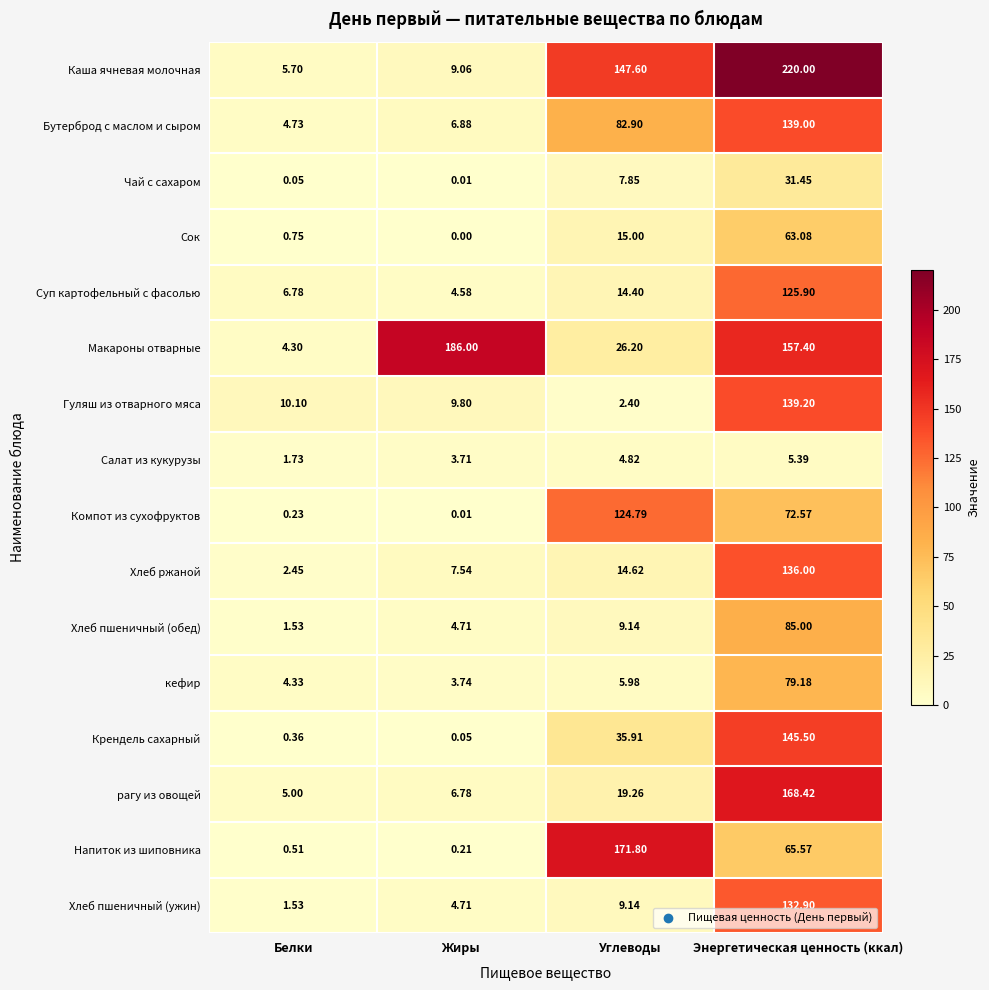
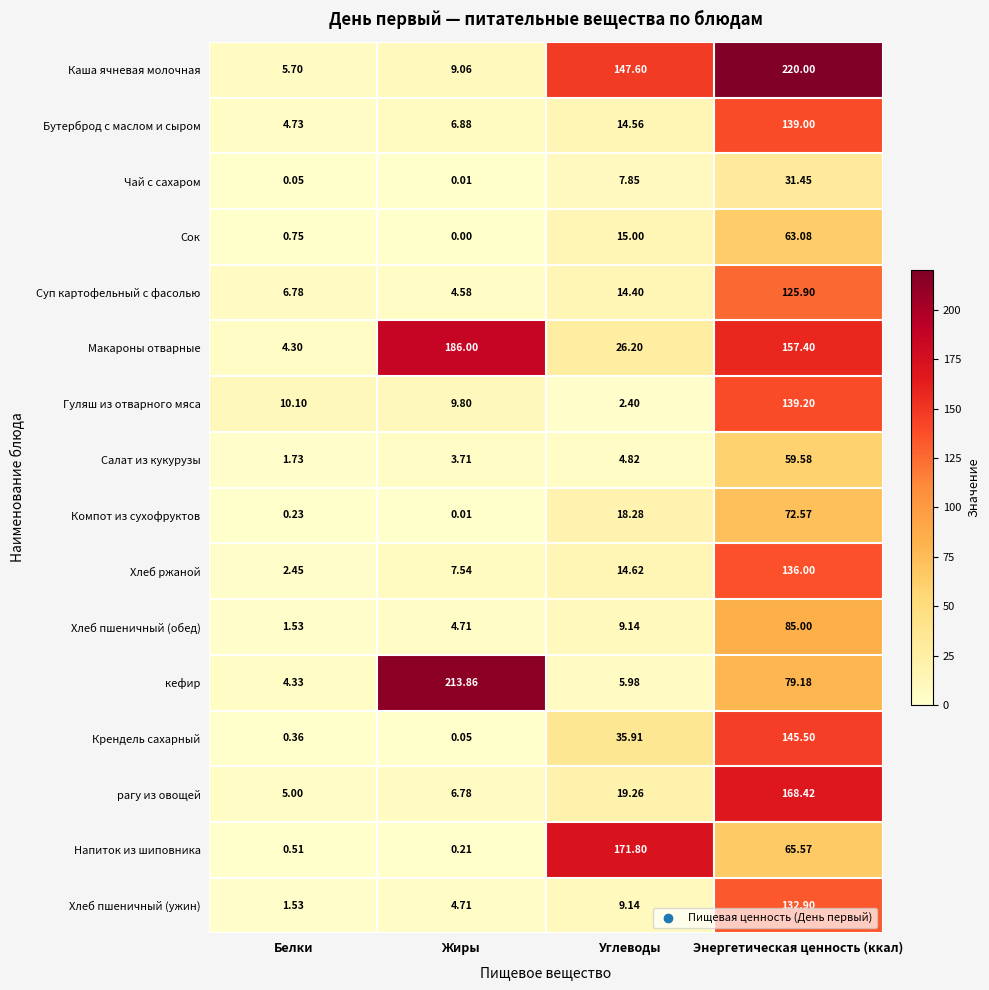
  {
    "Каша ячневая молочная": {
      "Белки": 5.70,
      "Жиры": 9.06,
      "Углеводы": 147.60,
      "Энергетическая ценность (ккал)": 220.00
    },
    "Бутерброд с маслом и сыром": {
      "Белки": 4.73,
      "Жиры": 6.88,
-     "Углеводы": 82.90,
+     "Углеводы": 14.56,
      "Энергетическая ценность (ккал)": 139.00
    },
    "Чай с сахаром": {
      "Белки": 0.05,
      "Жиры": 0.01,
      "Углеводы": 7.85,
      "Энергетическая ценность (ккал)": 31.45
    },
    "Сок": {
      "Белки": 0.75,
      "Жиры": 0.00,
      "Углеводы": 15.00,
      "Энергетическая ценность (ккал)": 63.08
    },
    "Суп картофельный с фасолью": {
      "Белки": 6.78,
      "Жиры": 4.58,
      "Углеводы": 14.40,
      "Энергетическая ценность (ккал)": 125.90
    },
    "Макароны отварные": {
      "Белки": 4.30,
      "Жиры": 186.00,
      "Углеводы": 26.20,
      "Энергетическая ценность (ккал)": 157.40
    },
    "Гуляш из отварного мяса": {
      "Белки": 10.10,
      "Жиры": 9.80,
      "Углеводы": 2.40,
      "Энергетическая ценность (ккал)": 139.20
    },
    "Салат из кукурузы": {
      "Белки": 1.73,
      "Жиры": 3.71,
      "Углеводы": 4.82,
-     "Энергетическая ценность (ккал)": 5.39
+     "Энергетическая ценность (ккал)": 59.58
    },
    "Компот из сухофруктов": {
      "Белки": 0.23,
      "Жиры": 0.01,
-     "Углеводы": 124.79,
+     "Углеводы": 18.28,
      "Энергетическая ценность (ккал)": 72.57
    },
    "Хлеб ржаной": {
      "Белки": 2.45,
      "Жиры": 7.54,
      "Углеводы": 14.62,
      "Энергетическая ценность (ккал)": 136.00
    },
    "Хлеб пшеничный (обед)": {
      "Белки": 1.53,
      "Жиры": 4.71,
      "Углеводы": 9.14,
      "Энергетическая ценность (ккал)": 85.00
    },
    "кефир": {
      "Белки": 4.33,
-     "Жиры": 3.74,
+     "Жиры": 213.86,
      "Углеводы": 5.98,
      "Энергетическая ценность (ккал)": 79.18
    },
    "Крендель сахарный": {
      "Белки": 0.36,
      "Жиры": 0.05,
      "Углеводы": 35.91,
      "Энергетическая ценность (ккал)": 145.50
    },
    "рагу из овощей": {
      "Белки": 5.00,
      "Жиры": 6.78,
      "Углеводы": 19.26,
      "Энергетическая ценность (ккал)": 168.42
    },
    "Напиток из шиповника": {
      "Белки": 0.51,
      "Жиры": 0.21,
      "Углеводы": 171.80,
      "Энергетическая ценность (ккал)": 65.57
    },
    "Хлеб пшеничный (ужин)": {
      "Белки": 1.53,
      "Жиры": 4.71,
      "Углеводы": 9.14
    }
  }
